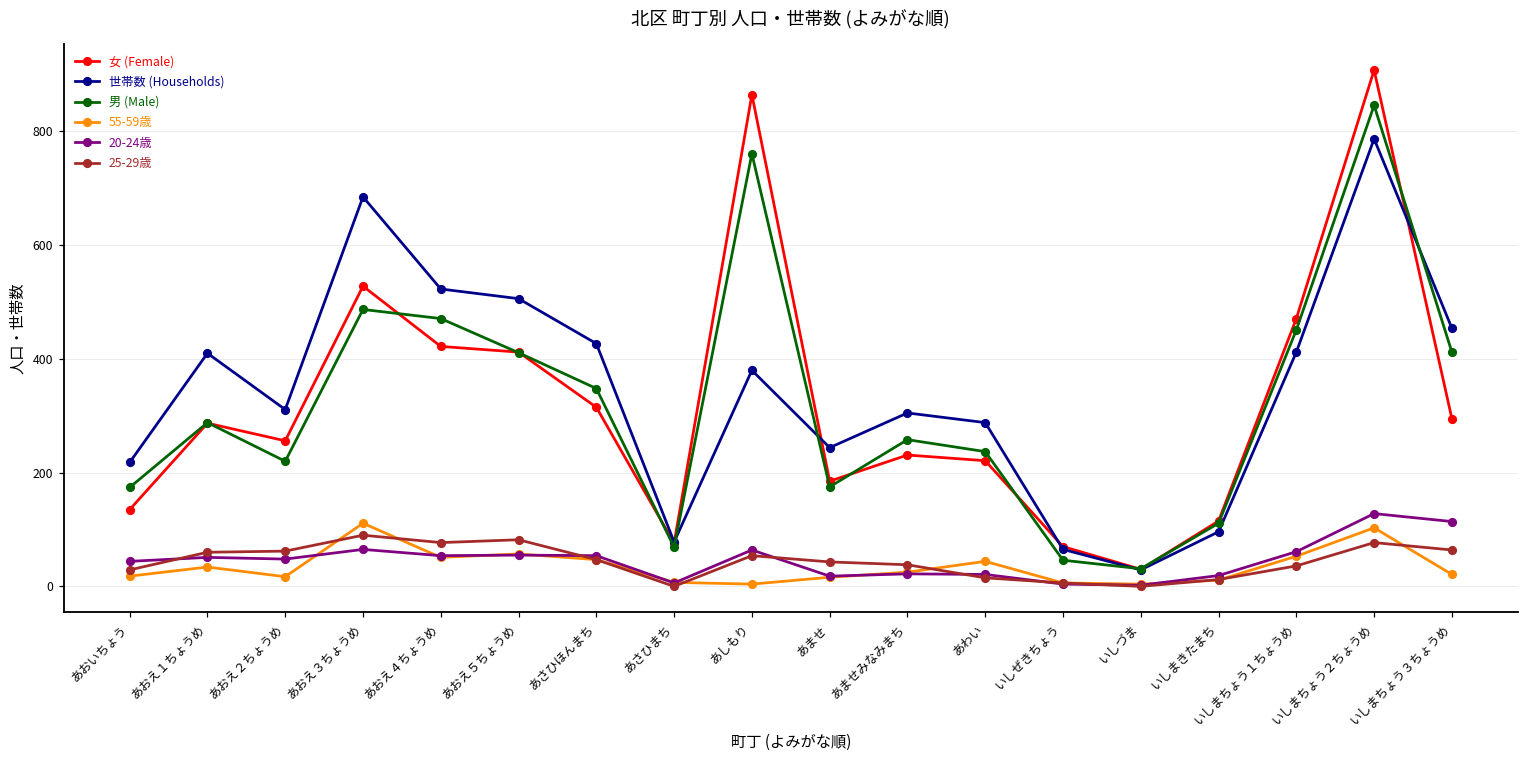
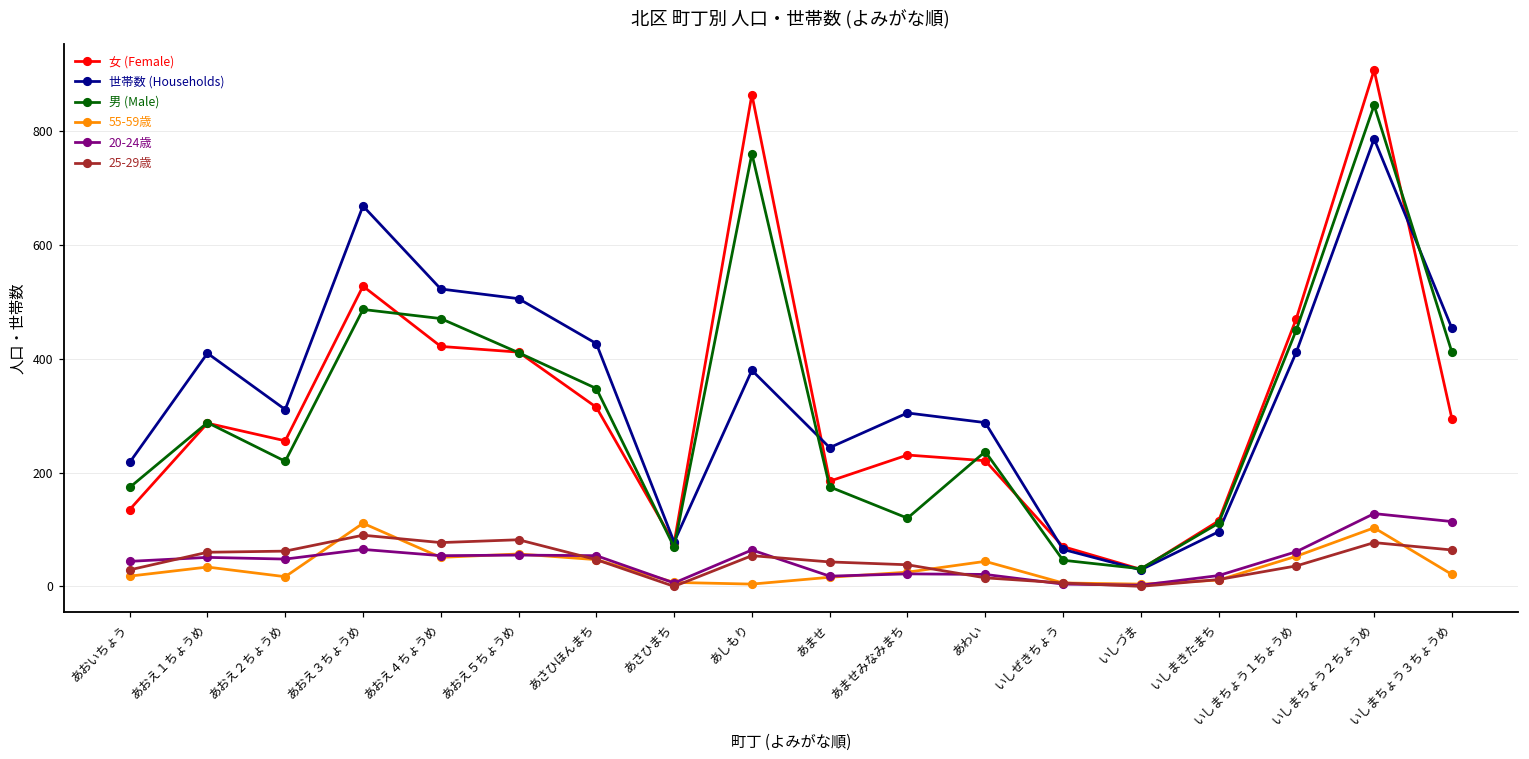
  {
    "女 (Female)": {
      "あおいちょう": 140,
      "あおえ２ちょうめ": 260,
      "あおえ３ちょうめ": 530,
      "あおえ４ちょうめ": 420,
      "あさひほんまち": 320,
      "あしもり": 870,
      "あませ": 190,
      "あませみなみまち": 230,
      "あわい": 220,
      "いしぜきちょう": 70,
      "いしまちょう１ちょうめ": 470,
      "いしまちょう２ちょうめ": 910,
      "いしまちょう３ちょうめ": 300
    },
    "世帯数 (Households)": {
      "あおいちょう": 220,
      "あおえ１ちょうめ": 410,
      "あおえ２ちょうめ": 310,
-     "あおえ３ちょうめ": 690,
+     "あおえ３ちょうめ": 670,
      "あおえ４ちょうめ": 520,
      "あおえ５ちょうめ": 510,
      "あさひほんまち": 430,
      "あしもり": 380,
      "あませ": 240,
      "あませみなみまち": 310,
      "あわい": 290,
      "いしぜきちょう": 70,
      "いしまきたまち": 100,
      "いしまちょう１ちょうめ": 410,
      "いしまちょう２ちょうめ": 790,
      "いしまちょう３ちょうめ": 450
    },
    "男 (Male)": {
      "あおいちょう": 170,
      "あおえ２ちょうめ": 220,
      "あおえ３ちょうめ": 490,
      "あおえ４ちょうめ": 470,
      "あさひほんまち": 350,
      "あさひまち": 70,
      "あしもり": 760,
      "あませ": 180,
-     "あませみなみまち": 260,
+     "あませみなみまち": 120,
      "あわい": 240,
      "いしぜきちょう": 50,
      "いしまちょう１ちょうめ": 450,
      "いしまちょう２ちょうめ": 850,
      "いしまちょう３ちょうめ": 410
    },
    "55-59歳": {
      "あおいちょう": 20,
      "あおえ１ちょうめ": 30,
      "あおえ２ちょうめ": 20,
      "あおえ３ちょうめ": 110,
      "あしもり": 0,
      "あわい": 40,
      "いしまちょう１ちょうめ": 50,
      "いしまちょう２ちょうめ": 100,
      "いしまちょう３ちょうめ": 20
    },
    "20-24歳": {
      "あおいちょう": 40,
      "あおえ１ちょうめ": 50,
      "あおえ２ちょうめ": 50,
      "あおえ３ちょうめ": 70,
      "あさひほんまち": 50,
      "あしもり": 60,
      "あわい": 20,
      "いしまきたまち": 20,
      "いしまちょう１ちょうめ": 60,
      "いしまちょう２ちょうめ": 130,
      "いしまちょう３ちょうめ": 110
    },
    "25-29歳": {
      "あおいちょう": 30,
      "あおえ１ちょうめ": 60,
      "あおえ２ちょうめ": 60,
      "あおえ３ちょうめ": 90,
      "あおえ４ちょうめ": 80,
      "あおえ５ちょうめ": 80,
      "あさひまち": 0,
      "あしもり": 50,
      "あませ": 40,
      "あませみなみまち": 40,
      "あわい": 20,
      "いしまちょう１ちょうめ": 40,
      "いしまちょう２ちょうめ": 80,
      "いしまちょう３ちょうめ": 60
    }
  }
